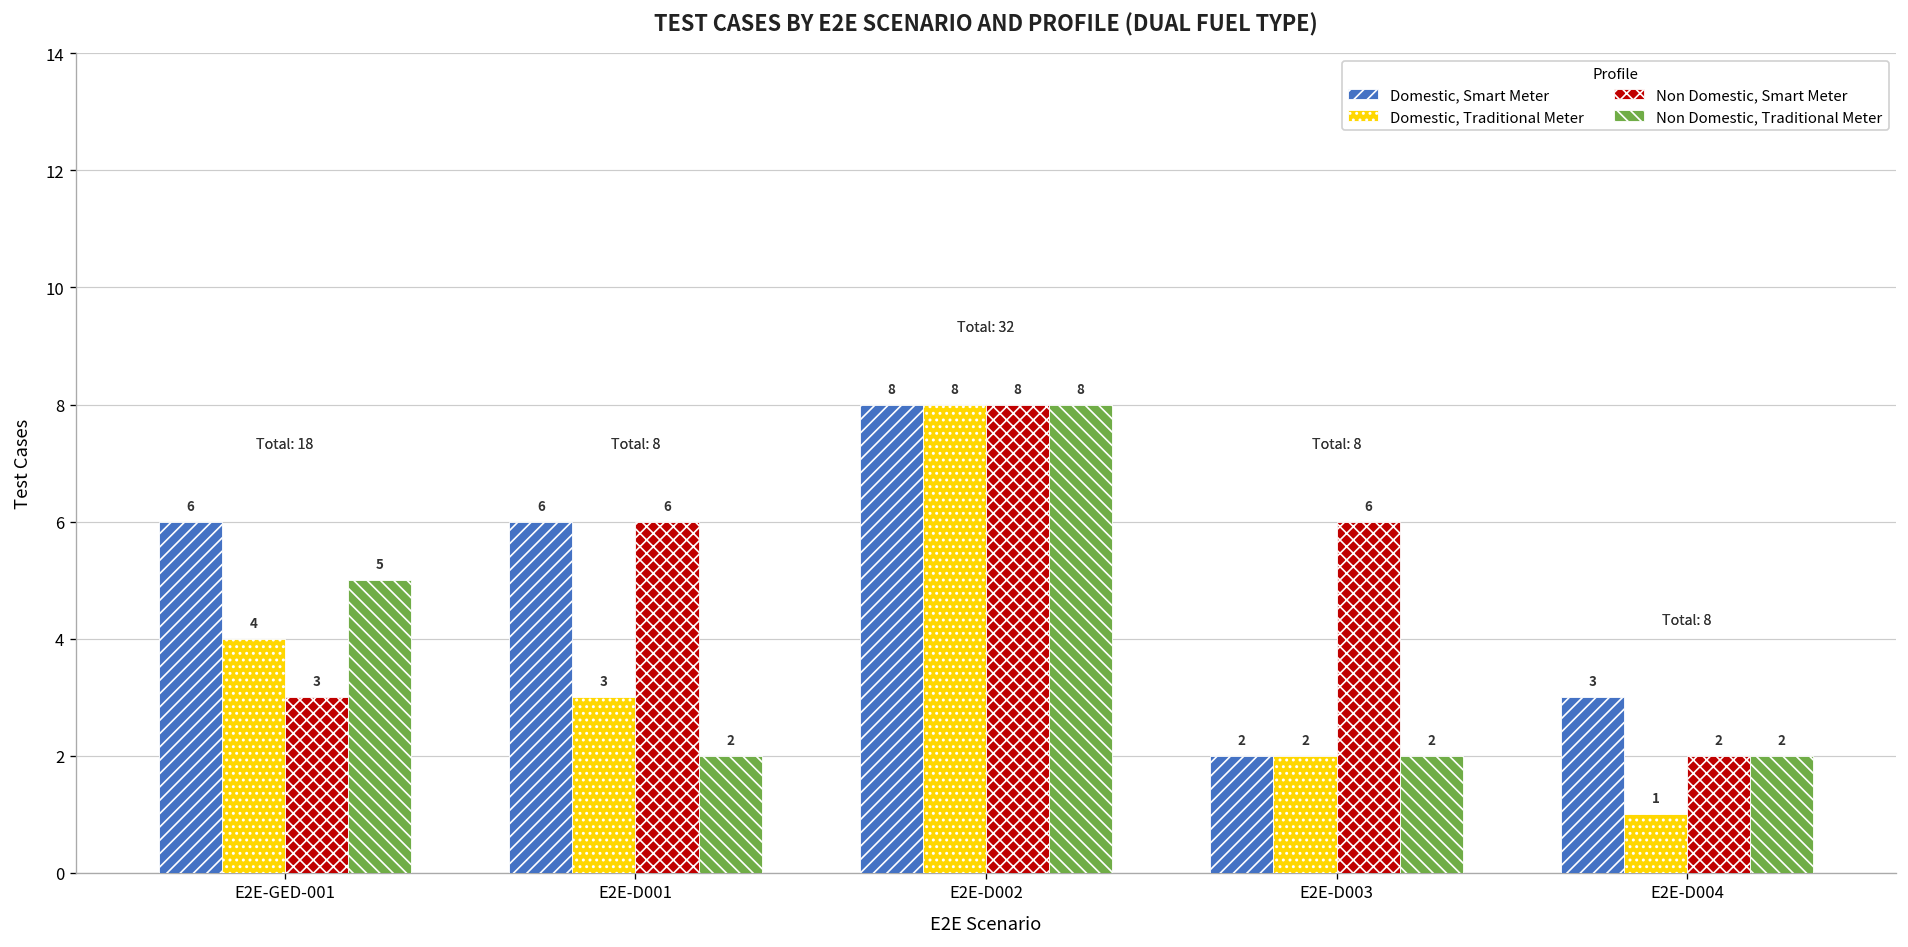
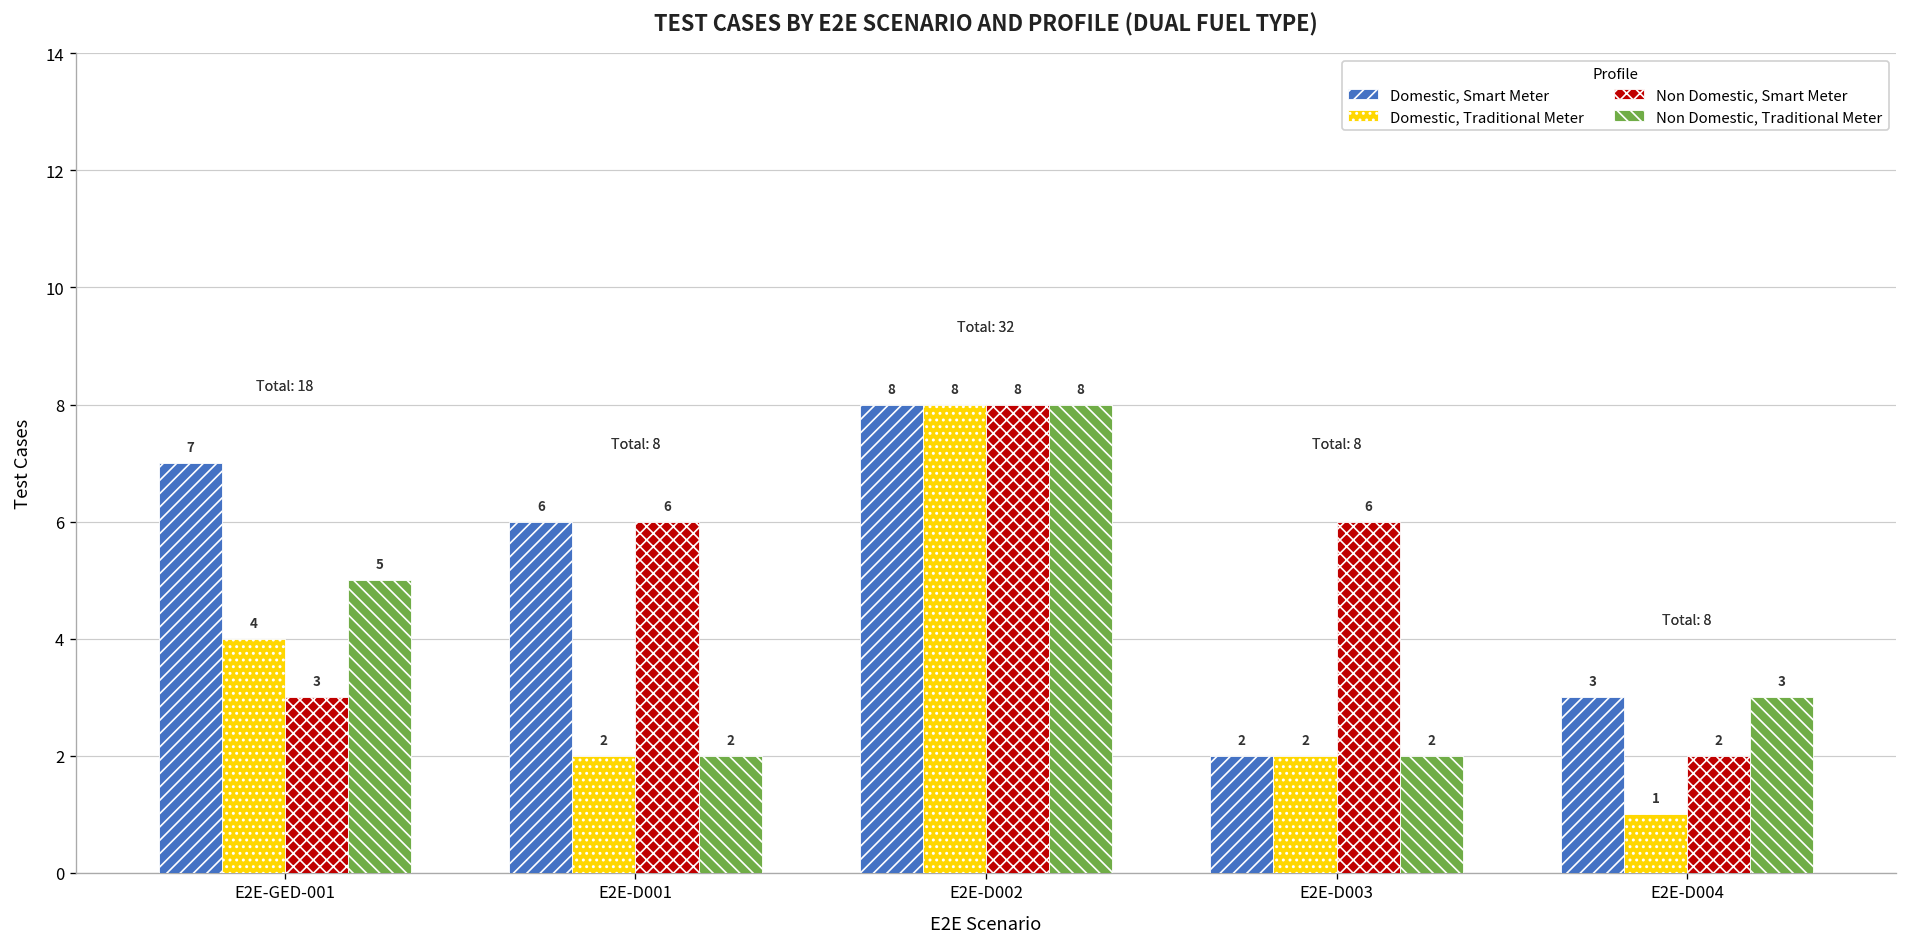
  {
    "Domestic, Smart Meter": {
-     "E2E-GED-001": 6,
+     "E2E-GED-001": 7,
      "E2E-D001": 6,
      "E2E-D002": 8,
      "E2E-D003": 2,
      "E2E-D004": 3
    },
    "Domestic, Traditional Meter": {
      "E2E-GED-001": 4,
-     "E2E-D001": 3,
+     "E2E-D001": 2,
      "E2E-D002": 8,
      "E2E-D003": 2,
      "E2E-D004": 1
    },
    "Non Domestic, Smart Meter": {
      "E2E-GED-001": 3,
      "E2E-D001": 6,
      "E2E-D002": 8,
      "E2E-D003": 6,
      "E2E-D004": 2
    },
    "Non Domestic, Traditional Meter": {
      "E2E-GED-001": 5,
      "E2E-D001": 2,
      "E2E-D002": 8,
      "E2E-D003": 2,
-     "E2E-D004": 2
+     "E2E-D004": 3
    }
  }
